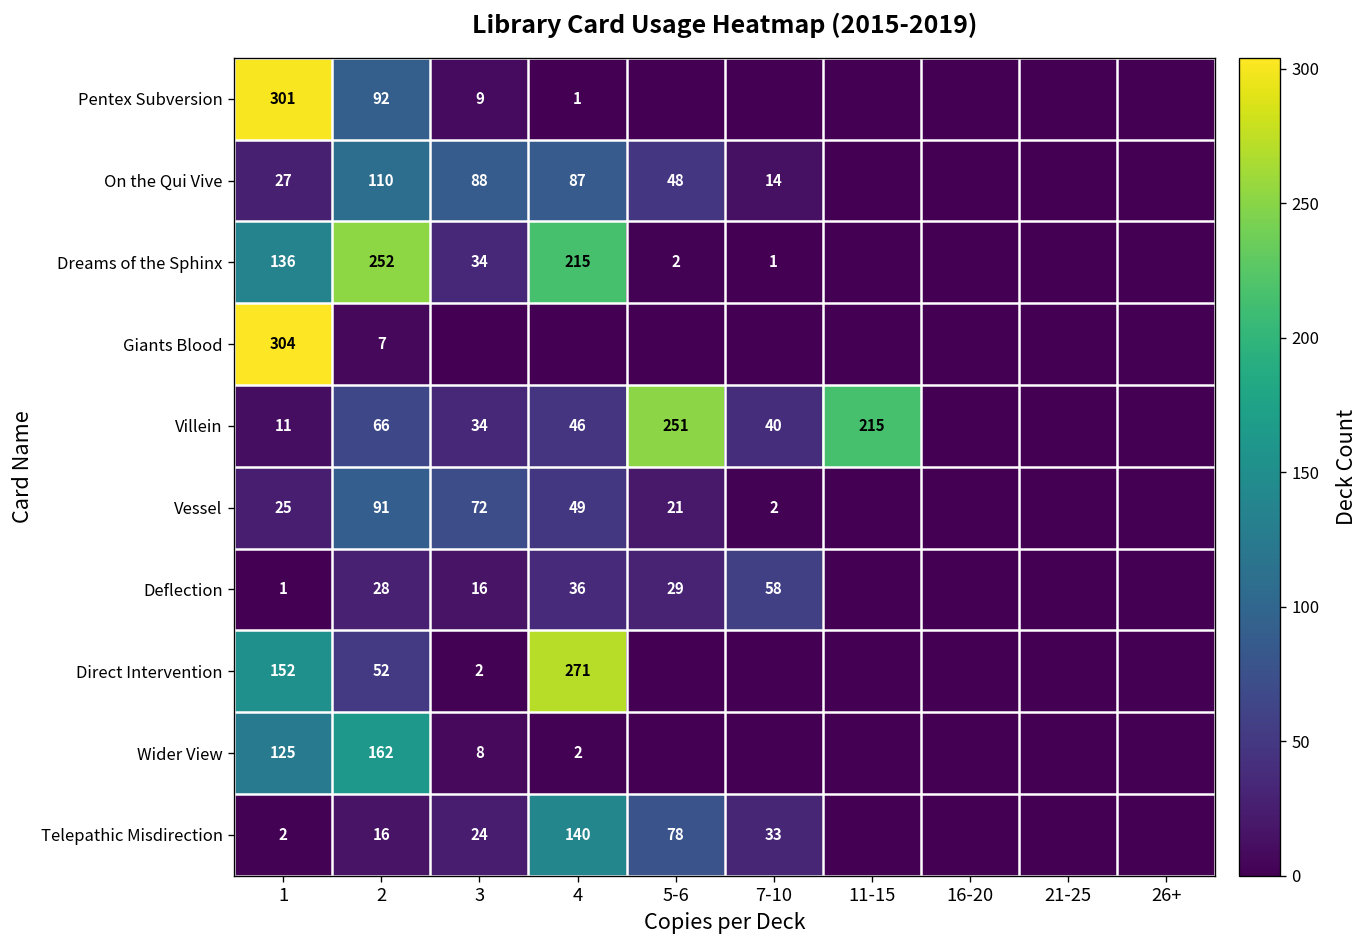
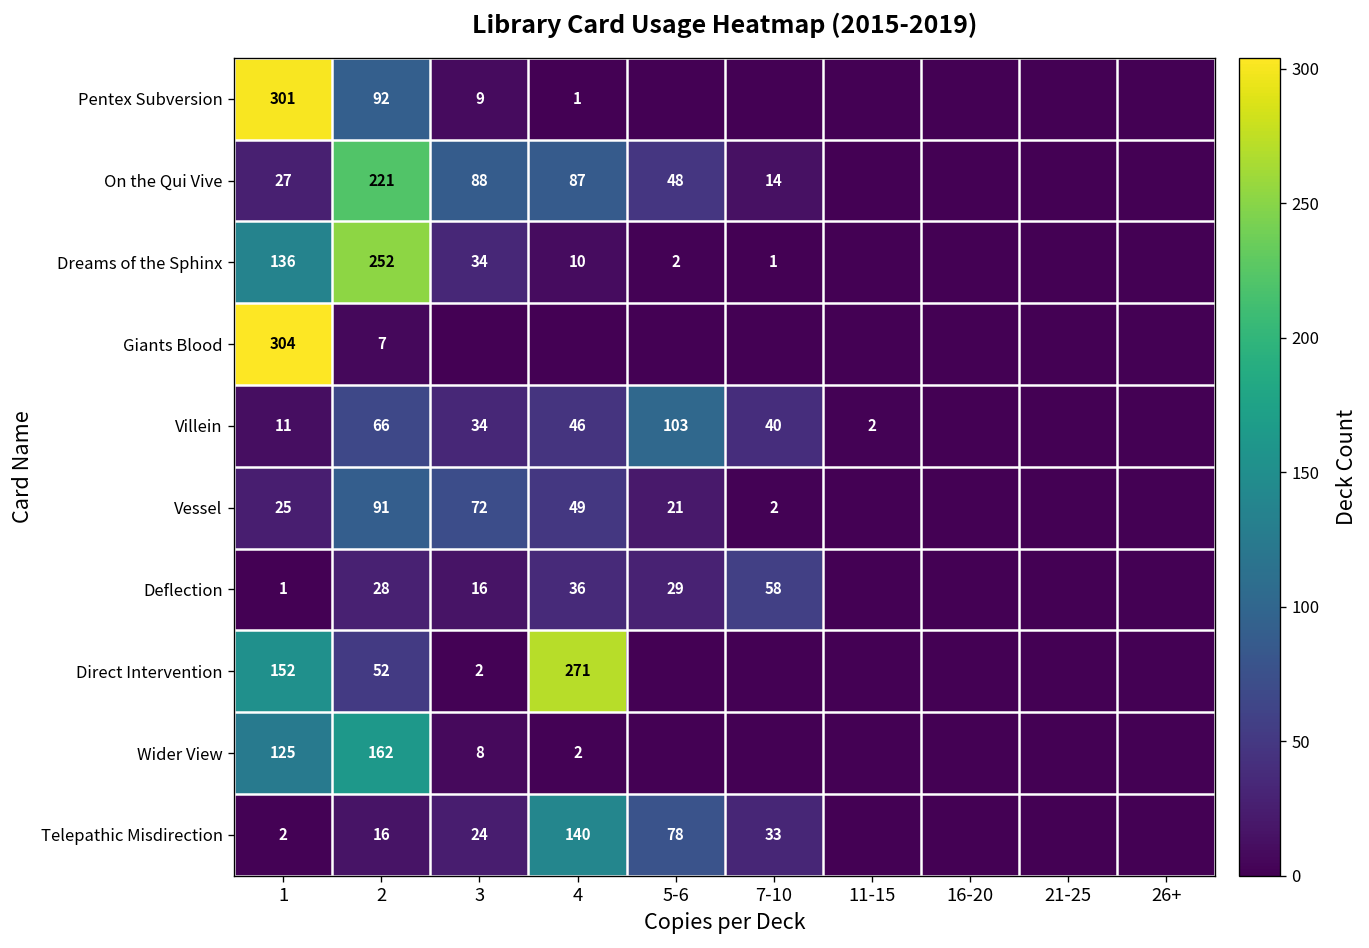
  {
    "Pentex Subversion": {
      "1": 301,
      "2": 92,
      "3": 9,
      "4": 1
    },
    "On the Qui Vive": {
      "1": 27,
-     "2": 110,
+     "2": 221,
      "3": 88,
      "4": 87,
      "5-6": 48,
      "7-10": 14
    },
    "Dreams of the Sphinx": {
      "1": 136,
      "2": 252,
      "3": 34,
-     "4": 215,
+     "4": 10,
      "5-6": 2,
      "7-10": 1
    },
    "Giants Blood": {
      "1": 304,
      "2": 7
    },
    "Villein": {
      "1": 11,
      "2": 66,
      "3": 34,
      "4": 46,
-     "5-6": 251,
+     "5-6": 103,
      "7-10": 40,
-     "11-15": 215
+     "11-15": 2
    },
    "Vessel": {
      "1": 25,
      "2": 91,
      "3": 72,
      "4": 49,
      "5-6": 21,
      "7-10": 2
    },
    "Deflection": {
      "1": 1,
      "2": 28,
      "3": 16,
      "4": 36,
      "5-6": 29,
      "7-10": 58
    },
    "Direct Intervention": {
      "1": 152,
      "2": 52,
      "3": 2,
      "4": 271
    },
    "Wider View": {
      "1": 125,
      "2": 162,
      "3": 8,
      "4": 2
    },
    "Telepathic Misdirection": {
      "1": 2,
      "2": 16,
      "3": 24,
      "4": 140,
      "5-6": 78,
      "7-10": 33
    }
  }
